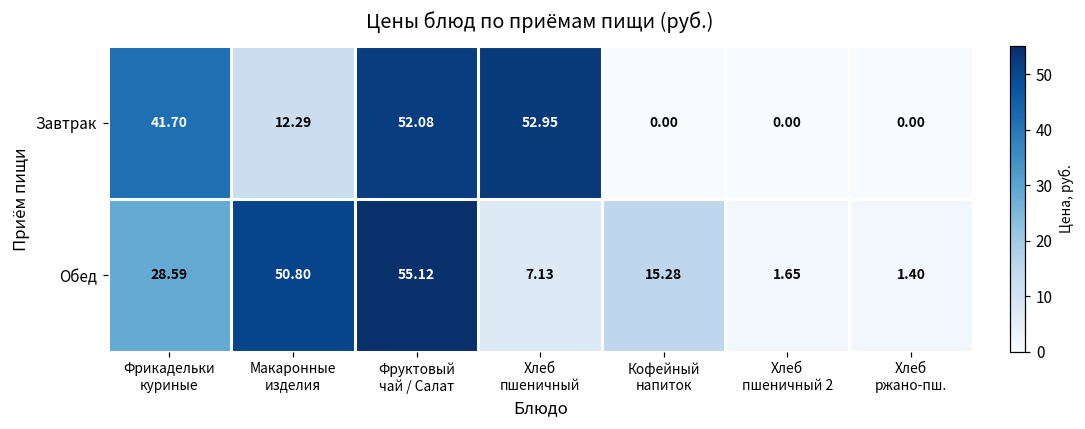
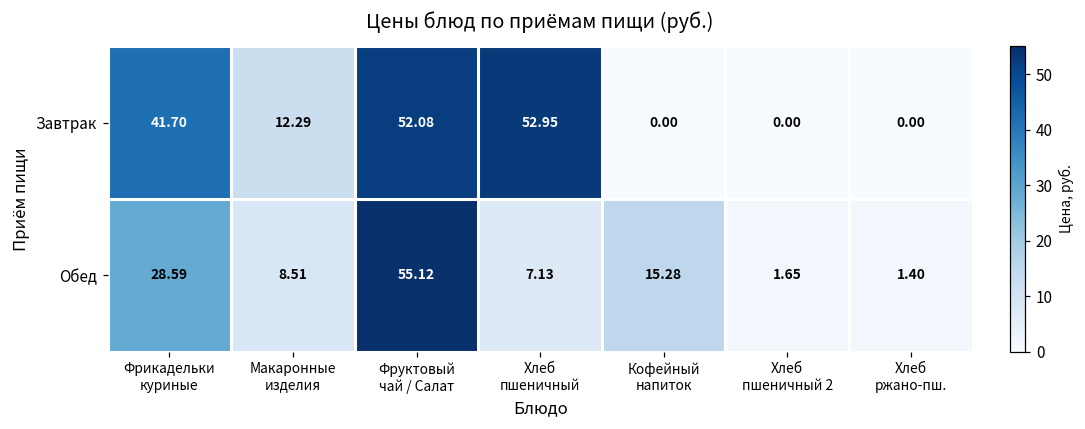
  {
    "Завтрак": {
      "Фрикадельки куриные": 41.70,
      "Макаронные изделия": 12.29,
      "Фруктовый чай / Салат": 52.08,
      "Хлеб пшеничный": 52.95,
      "Кофейный напиток": 0.00,
      "Хлеб пшеничный 2": 0.00,
      "Хлеб ржано-пш.": 0.00
    },
    "Обед": {
      "Фрикадельки куриные": 28.59,
-     "Макаронные изделия": 50.80,
+     "Макаронные изделия": 8.51,
      "Фруктовый чай / Салат": 55.12,
      "Хлеб пшеничный": 7.13,
      "Кофейный напиток": 15.28,
      "Хлеб пшеничный 2": 1.65,
      "Хлеб ржано-пш.": 1.40
    }
  }
